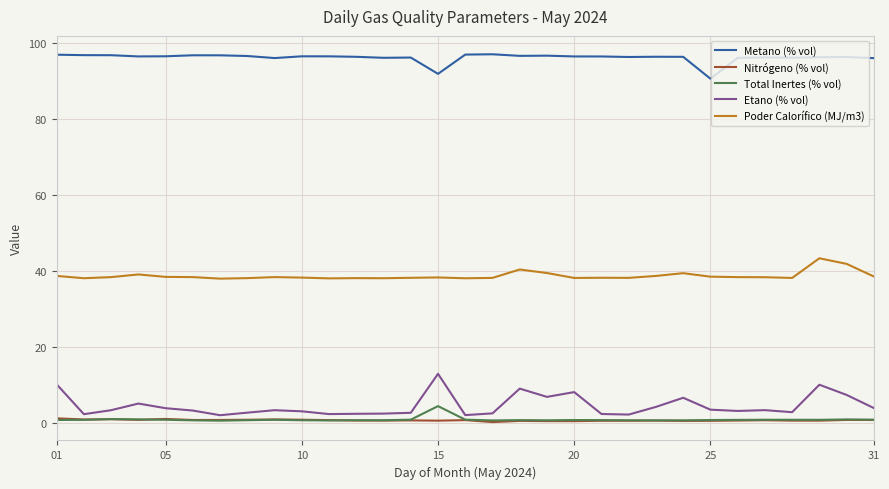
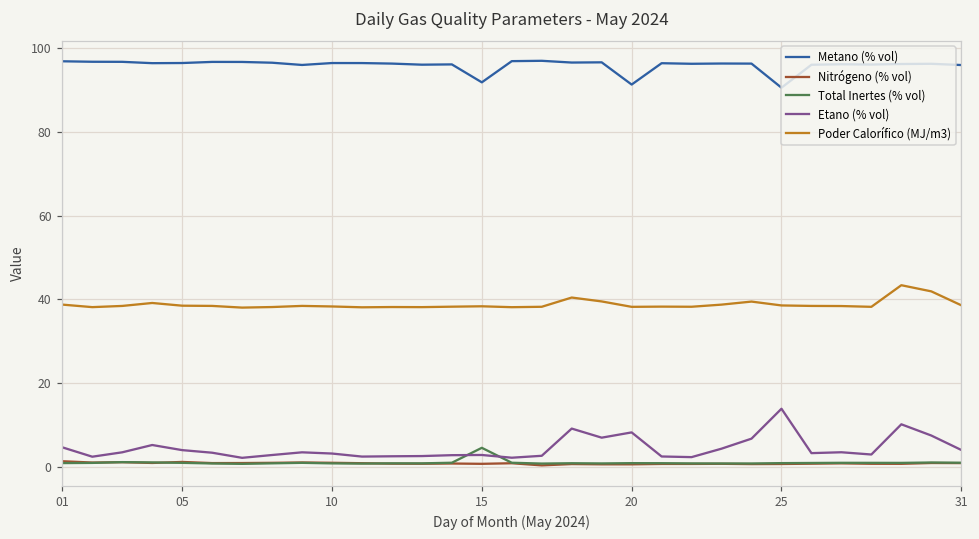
  {
    "Metano (% vol)": {
      "01": 97,
      "05": 96,
      "10": 96,
      "15": 92,
-     "20": 96,
+     "20": 91,
      "25": 91,
      "31": 96
    },
    "Total Inertes (% vol)": {
      "15": 5
    },
    "Etano (% vol)": {
-     "01": 10,
+     "01": 5,
      "05": 4,
      "10": 3,
-     "15": 13,
+     "15": 3,
      "20": 8,
-     "25": 4,
+     "25": 14,
      "31": 4
    }
  }
